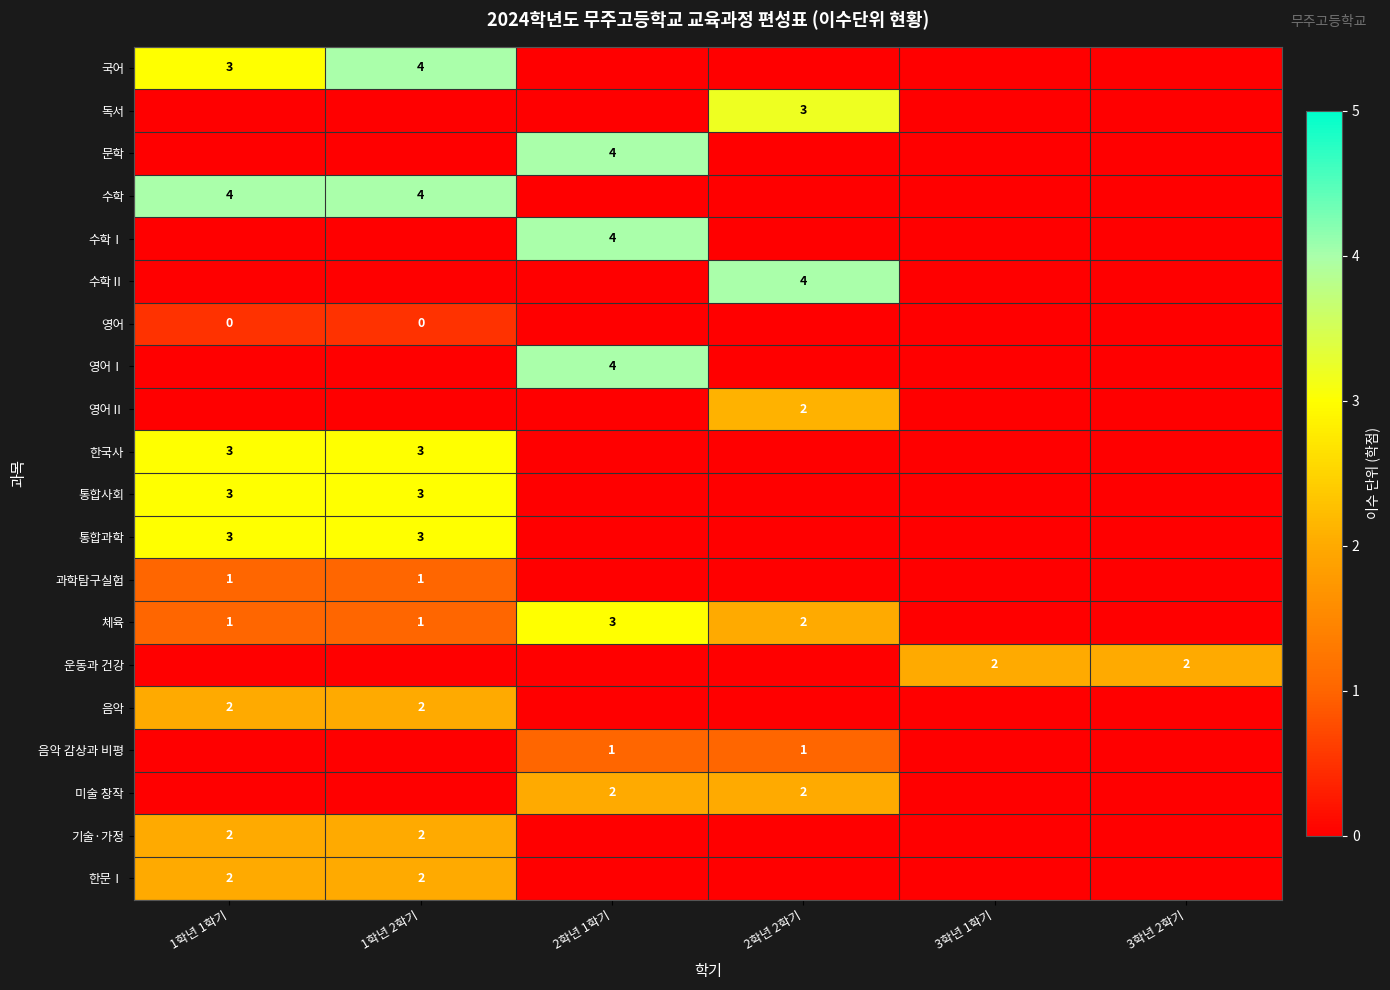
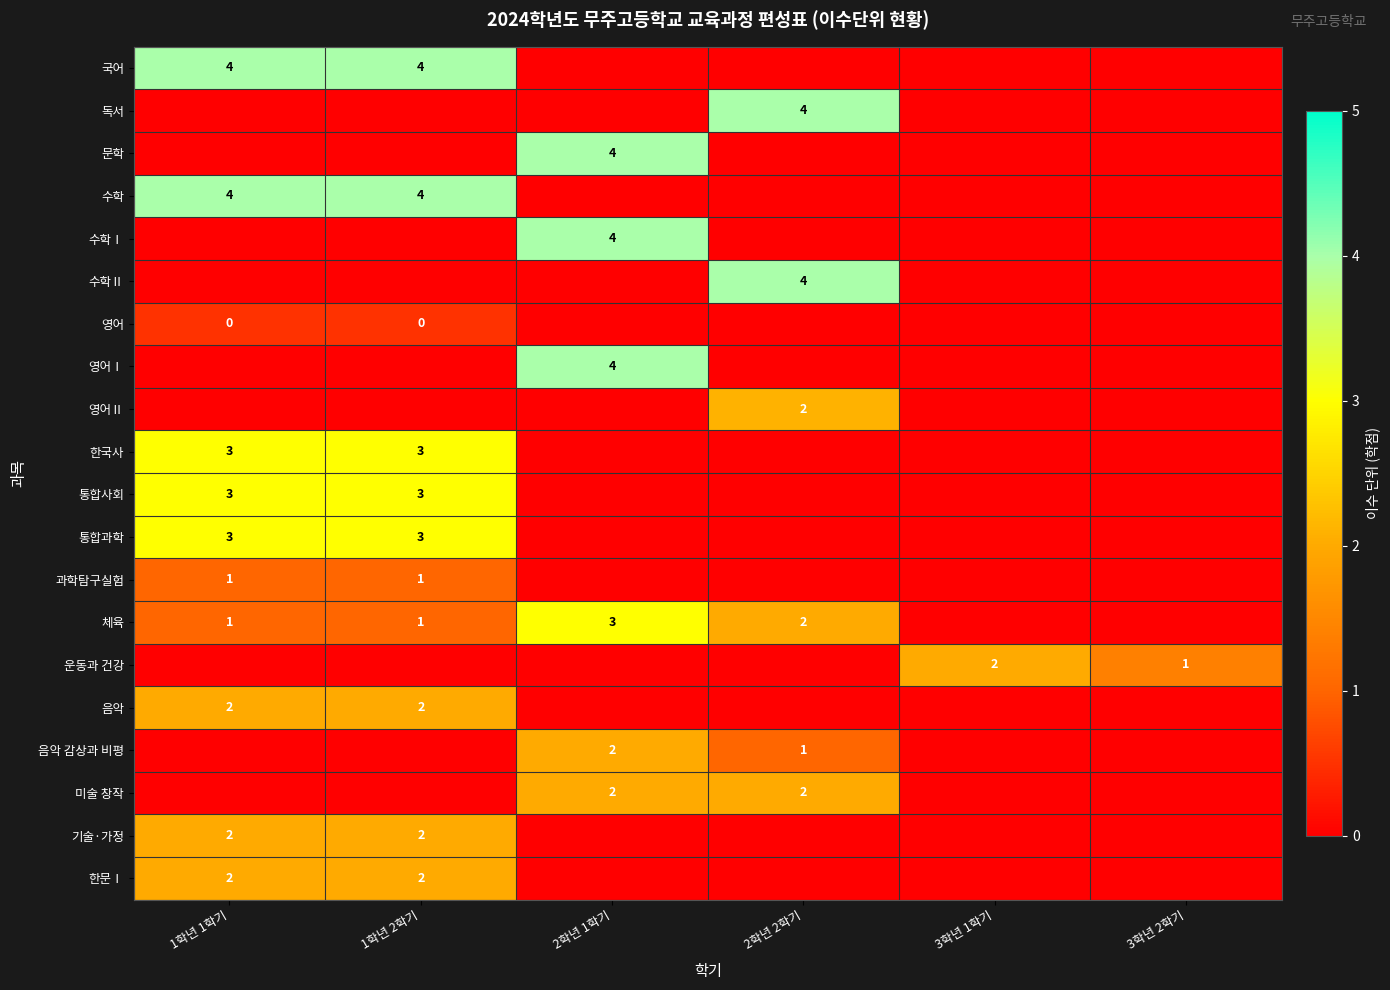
  {
    "국어": {
-     "1학년 1학기": 3,
+     "1학년 1학기": 4,
      "1학년 2학기": 4
    },
    "독서": {
-     "2학년 2학기": 3
+     "2학년 2학기": 4
    },
    "문학": {
      "2학년 1학기": 4
    },
    "수학": {
      "1학년 1학기": 4,
      "1학년 2학기": 4
    },
    "수학Ⅰ": {
      "2학년 1학기": 4
    },
    "수학Ⅱ": {
      "2학년 2학기": 4
    },
    "영어": {
      "1학년 1학기": 0,
      "1학년 2학기": 0
    },
    "영어Ⅰ": {
      "2학년 1학기": 4
    },
    "영어Ⅱ": {
      "2학년 2학기": 2
    },
    "한국사": {
      "1학년 1학기": 3,
      "1학년 2학기": 3
    },
    "통합사회": {
      "1학년 1학기": 3,
      "1학년 2학기": 3
    },
    "통합과학": {
      "1학년 1학기": 3,
      "1학년 2학기": 3
    },
    "과학탐구실험": {
      "1학년 1학기": 1,
      "1학년 2학기": 1
    },
    "체육": {
      "1학년 1학기": 1,
      "1학년 2학기": 1,
      "2학년 1학기": 3,
      "2학년 2학기": 2
    },
    "운동과 건강": {
      "3학년 1학기": 2,
-     "3학년 2학기": 2
+     "3학년 2학기": 1
    },
    "음악": {
      "1학년 1학기": 2,
      "1학년 2학기": 2
    },
    "음악 감상과 비평": {
-     "2학년 1학기": 1,
+     "2학년 1학기": 2,
      "2학년 2학기": 1
    },
    "미술 창작": {
      "2학년 1학기": 2,
      "2학년 2학기": 2
    },
    "기술·가정": {
      "1학년 1학기": 2,
      "1학년 2학기": 2
    },
    "한문Ⅰ": {
      "1학년 1학기": 2,
      "1학년 2학기": 2
    }
  }
